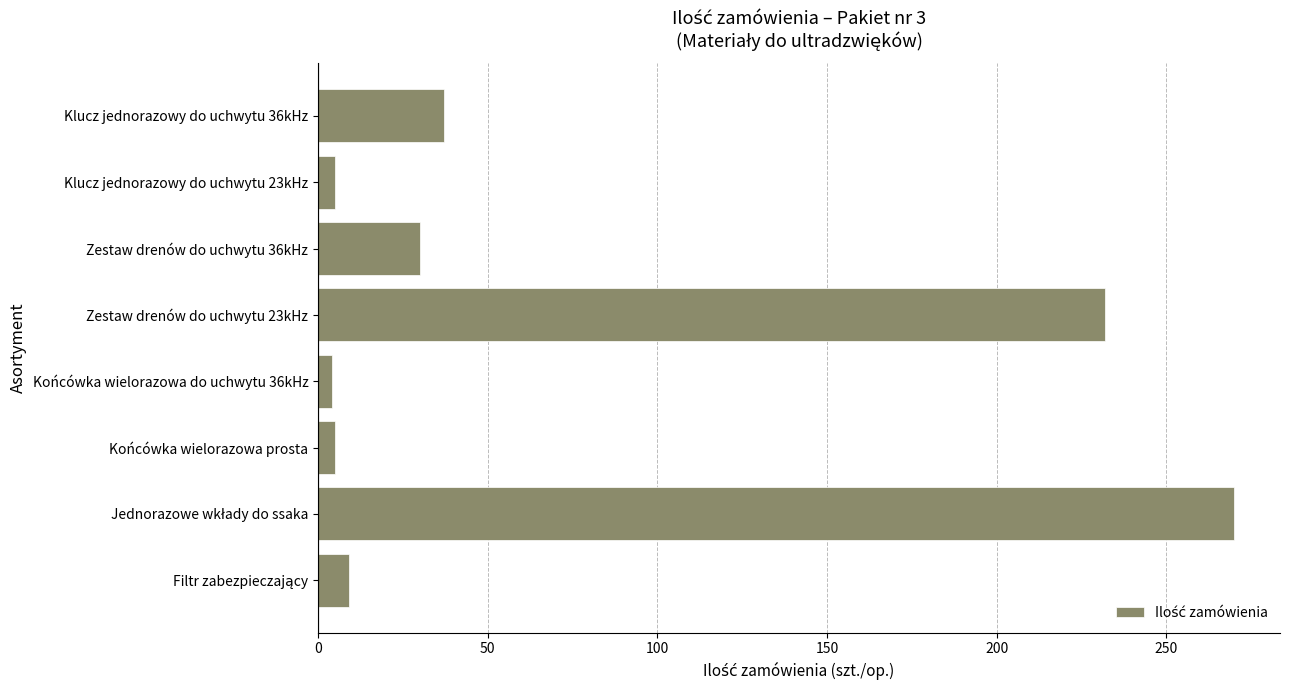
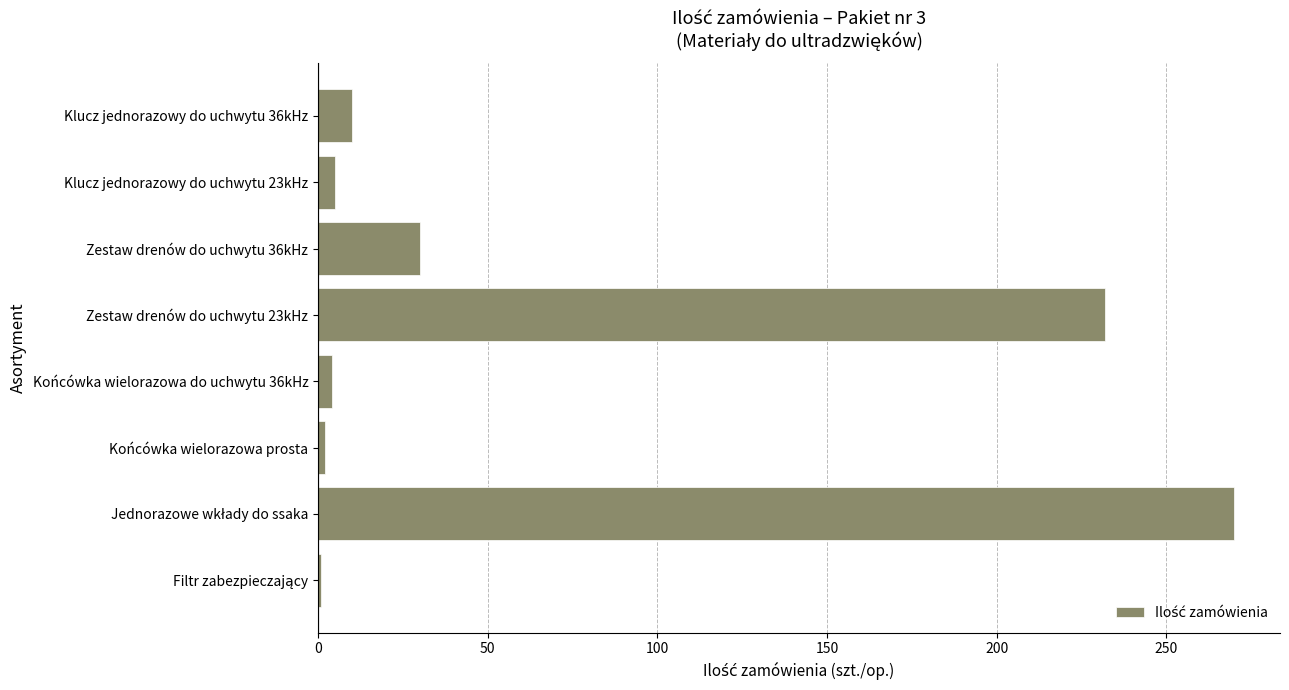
  {
-   "Klucz jednorazowy do uchwytu 36kHz": 37,
+   "Klucz jednorazowy do uchwytu 36kHz": 10,
    "Klucz jednorazowy do uchwytu 23kHz": 5,
    "Zestaw drenów do uchwytu 36kHz": 30,
    "Zestaw drenów do uchwytu 23kHz": 232,
    "Końcówka wielorazowa do uchwytu 36kHz": 4,
-   "Końcówka wielorazowa prosta": 5,
+   "Końcówka wielorazowa prosta": 2,
    "Jednorazowe wkłady do ssaka": 270,
-   "Filtr zabezpieczający": 9
+   "Filtr zabezpieczający": 1
  }
